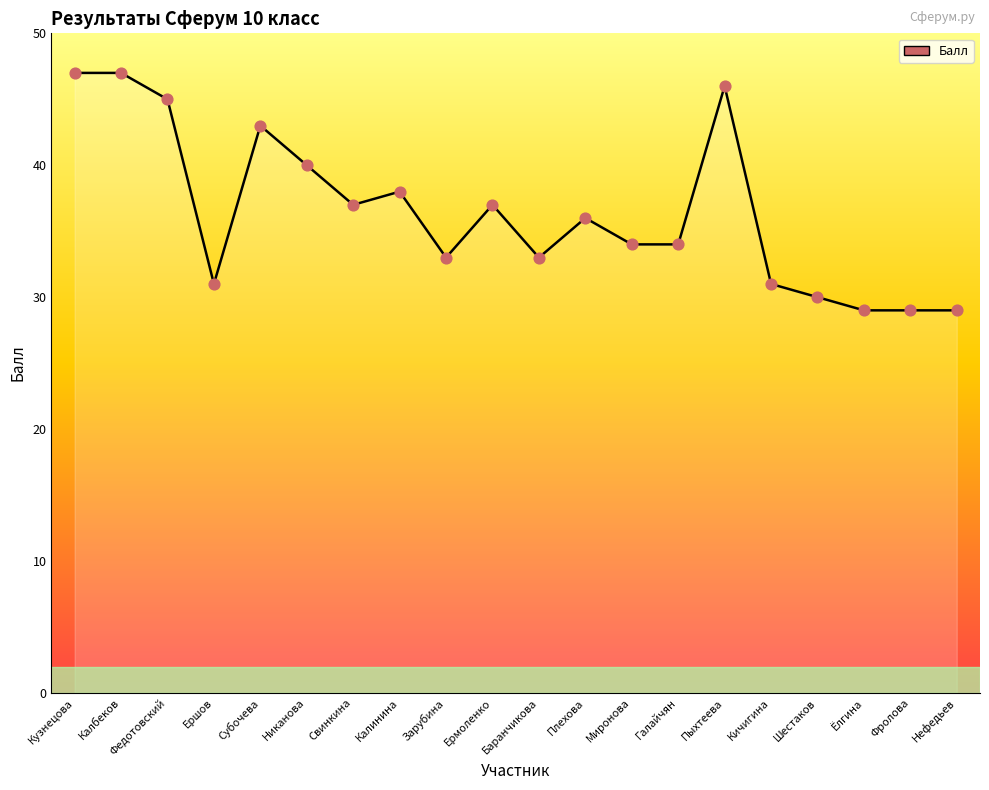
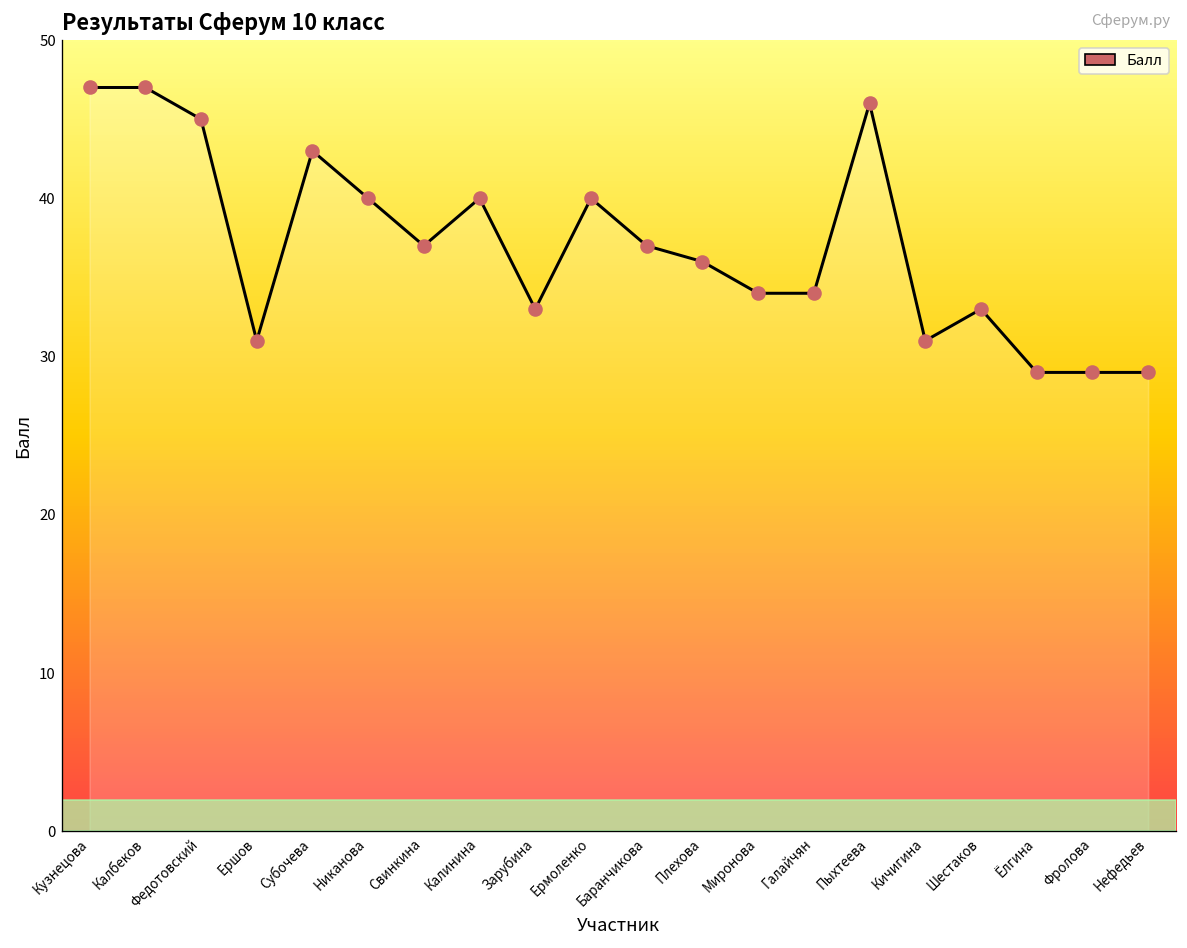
  {
    "Кузнецова": 47,
    "Калбеков": 47,
    "Федотовский": 45,
    "Ершов": 31,
    "Субочева": 43,
    "Никанова": 40,
    "Свинкина": 37,
-   "Калинина": 38,
+   "Калинина": 40,
    "Зарубина": 33,
-   "Ермоленко": 37,
-   "Баранчикова": 33,
+   "Ермоленко": 40,
+   "Баранчикова": 37,
    "Плехова": 36,
    "Миронова": 34,
    "Галайчян": 34,
    "Пыхтеева": 46,
    "Кичигина": 31,
-   "Шестаков": 30,
+   "Шестаков": 33,
    "Ёлгина": 29,
    "Фролова": 29,
    "Нефедьев": 29
  }
